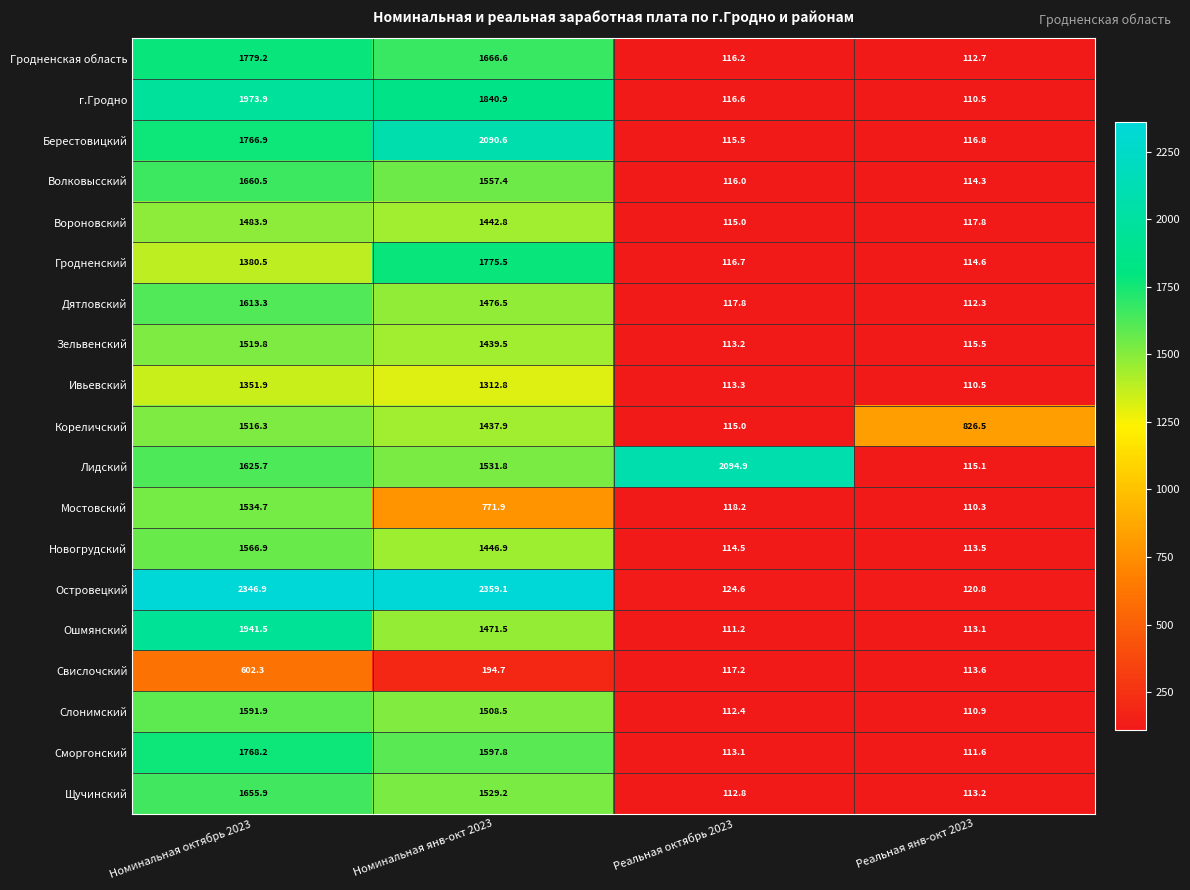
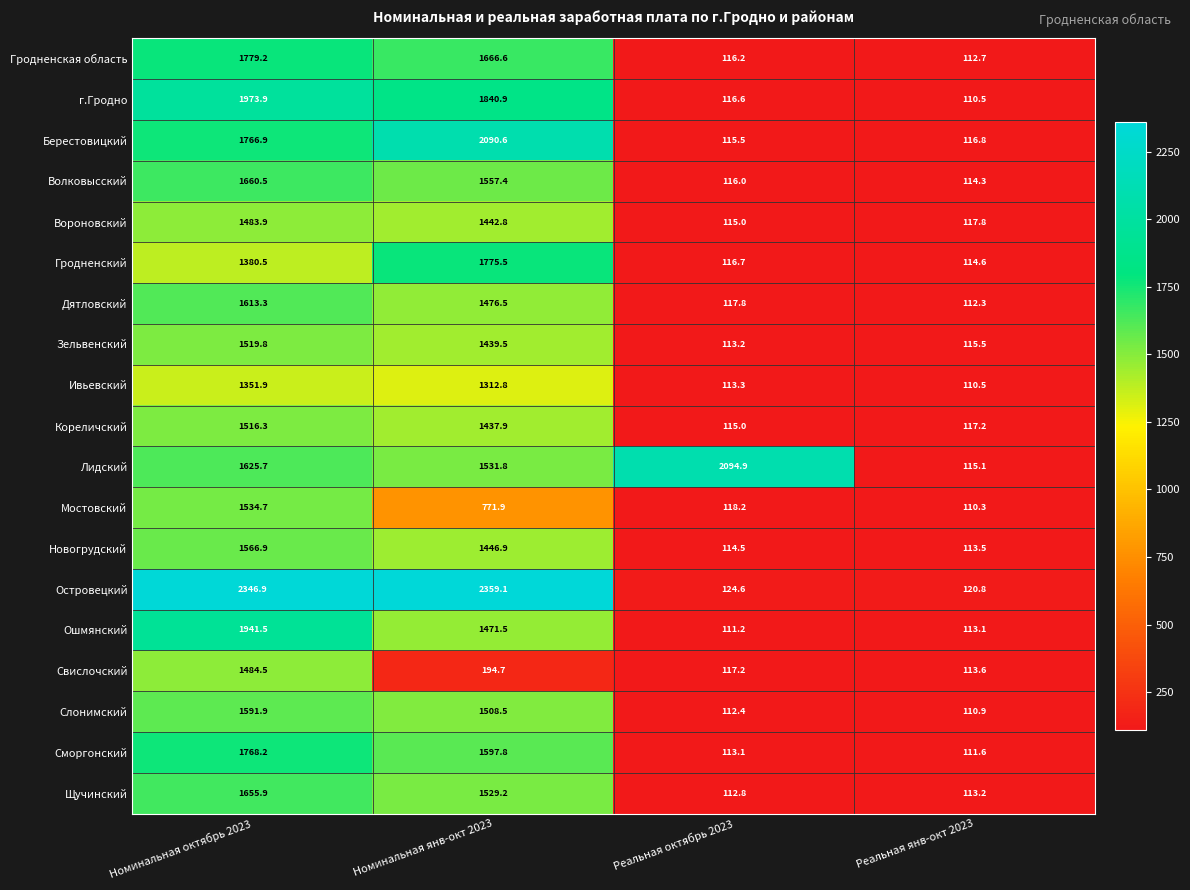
  {
    "Гродненская область": {
      "Номинальная октябрь 2023": 1779.2,
      "Номинальная янв-окт 2023": 1666.6,
      "Реальная октябрь 2023": 116.2,
      "Реальная янв-окт 2023": 112.7
    },
    "г.Гродно": {
      "Номинальная октябрь 2023": 1973.9,
      "Номинальная янв-окт 2023": 1840.9,
      "Реальная октябрь 2023": 116.6,
      "Реальная янв-окт 2023": 110.5
    },
    "Берестовицкий": {
      "Номинальная октябрь 2023": 1766.9,
      "Номинальная янв-окт 2023": 2090.6,
      "Реальная октябрь 2023": 115.5,
      "Реальная янв-окт 2023": 116.8
    },
    "Волковысский": {
      "Номинальная октябрь 2023": 1660.5,
      "Номинальная янв-окт 2023": 1557.4,
      "Реальная октябрь 2023": 116.0,
      "Реальная янв-окт 2023": 114.3
    },
    "Вороновский": {
      "Номинальная октябрь 2023": 1483.9,
      "Номинальная янв-окт 2023": 1442.8,
      "Реальная октябрь 2023": 115.0,
      "Реальная янв-окт 2023": 117.8
    },
    "Гродненский": {
      "Номинальная октябрь 2023": 1380.5,
      "Номинальная янв-окт 2023": 1775.5,
      "Реальная октябрь 2023": 116.7,
      "Реальная янв-окт 2023": 114.6
    },
    "Дятловский": {
      "Номинальная октябрь 2023": 1613.3,
      "Номинальная янв-окт 2023": 1476.5,
      "Реальная октябрь 2023": 117.8,
      "Реальная янв-окт 2023": 112.3
    },
    "Зельвенский": {
      "Номинальная октябрь 2023": 1519.8,
      "Номинальная янв-окт 2023": 1439.5,
      "Реальная октябрь 2023": 113.2,
      "Реальная янв-окт 2023": 115.5
    },
    "Ивьевский": {
      "Номинальная октябрь 2023": 1351.9,
      "Номинальная янв-окт 2023": 1312.8,
      "Реальная октябрь 2023": 113.3,
      "Реальная янв-окт 2023": 110.5
    },
    "Кореличский": {
      "Номинальная октябрь 2023": 1516.3,
      "Номинальная янв-окт 2023": 1437.9,
      "Реальная октябрь 2023": 115.0,
-     "Реальная янв-окт 2023": 826.5
+     "Реальная янв-окт 2023": 117.2
    },
    "Лидский": {
      "Номинальная октябрь 2023": 1625.7,
      "Номинальная янв-окт 2023": 1531.8,
      "Реальная октябрь 2023": 2094.9,
      "Реальная янв-окт 2023": 115.1
    },
    "Мостовский": {
      "Номинальная октябрь 2023": 1534.7,
      "Номинальная янв-окт 2023": 771.9,
      "Реальная октябрь 2023": 118.2,
      "Реальная янв-окт 2023": 110.3
    },
    "Новогрудский": {
      "Номинальная октябрь 2023": 1566.9,
      "Номинальная янв-окт 2023": 1446.9,
      "Реальная октябрь 2023": 114.5,
      "Реальная янв-окт 2023": 113.5
    },
    "Островецкий": {
      "Номинальная октябрь 2023": 2346.9,
      "Номинальная янв-окт 2023": 2359.1,
      "Реальная октябрь 2023": 124.6,
      "Реальная янв-окт 2023": 120.8
    },
    "Ошмянский": {
      "Номинальная октябрь 2023": 1941.5,
      "Номинальная янв-окт 2023": 1471.5,
      "Реальная октябрь 2023": 111.2,
      "Реальная янв-окт 2023": 113.1
    },
    "Свислочский": {
-     "Номинальная октябрь 2023": 602.3,
+     "Номинальная октябрь 2023": 1484.5,
      "Номинальная янв-окт 2023": 194.7,
      "Реальная октябрь 2023": 117.2,
      "Реальная янв-окт 2023": 113.6
    },
    "Слонимский": {
      "Номинальная октябрь 2023": 1591.9,
      "Номинальная янв-окт 2023": 1508.5,
      "Реальная октябрь 2023": 112.4,
      "Реальная янв-окт 2023": 110.9
    },
    "Сморгонский": {
      "Номинальная октябрь 2023": 1768.2,
      "Номинальная янв-окт 2023": 1597.8,
      "Реальная октябрь 2023": 113.1,
      "Реальная янв-окт 2023": 111.6
    },
    "Щучинский": {
      "Номинальная октябрь 2023": 1655.9,
      "Номинальная янв-окт 2023": 1529.2,
      "Реальная октябрь 2023": 112.8,
      "Реальная янв-окт 2023": 113.2
    }
  }
